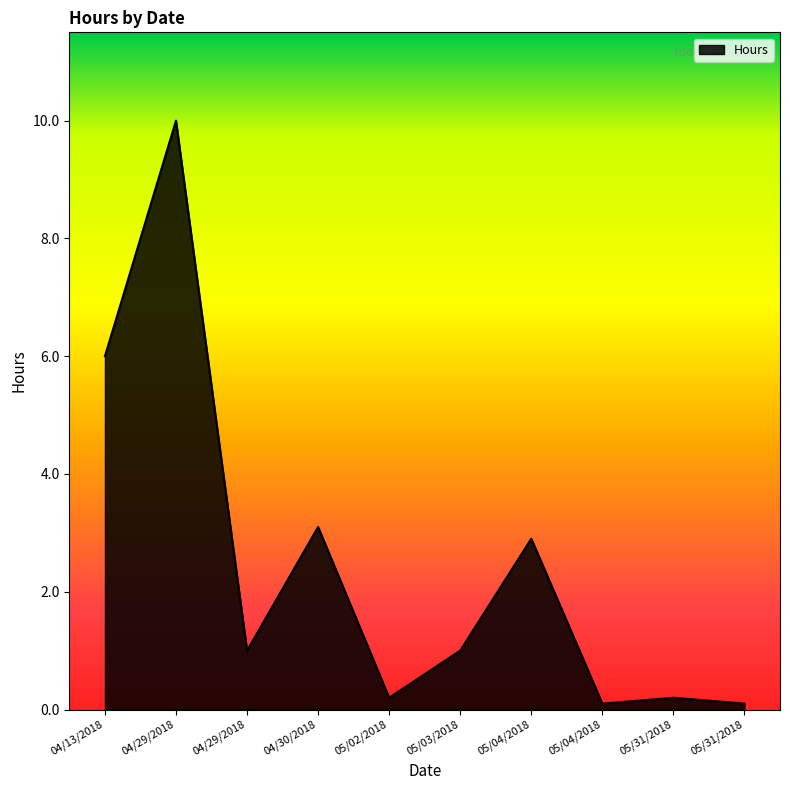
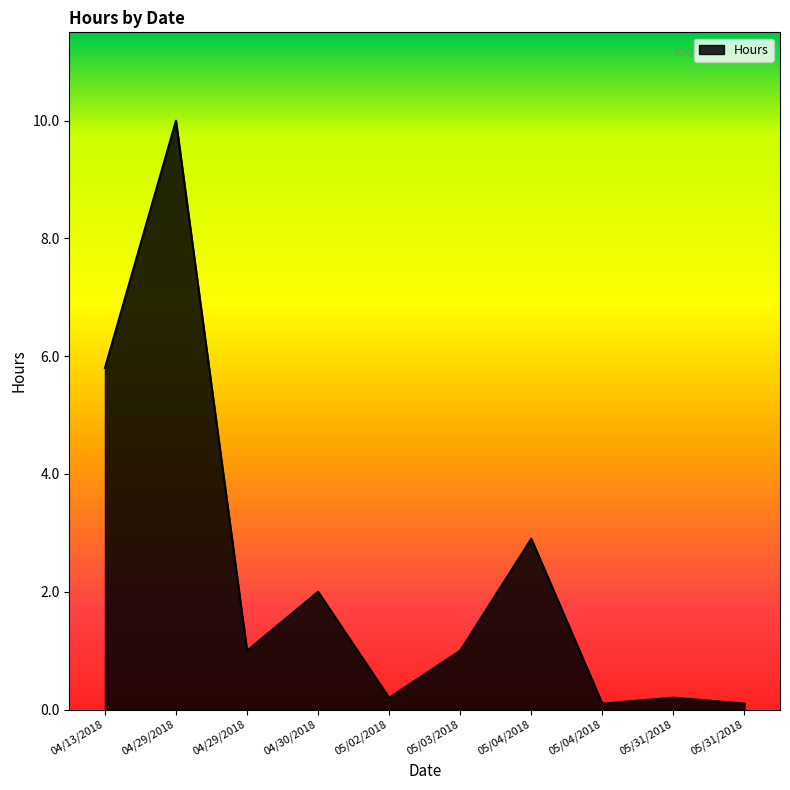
  {
-   "04/13/2018": 6.0,
-   "04/30/2018": 3.1,
+   "04/13/2018": 5.8,
+   "04/30/2018": 2.0,
    "05/02/2018": 0.2,
    "05/03/2018": 1.0
  }
